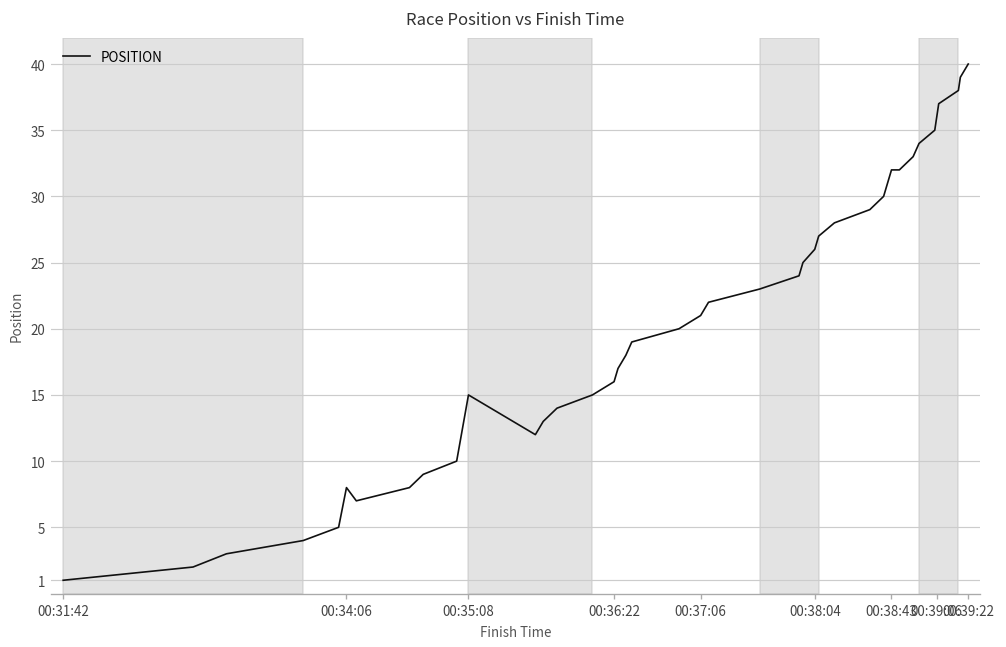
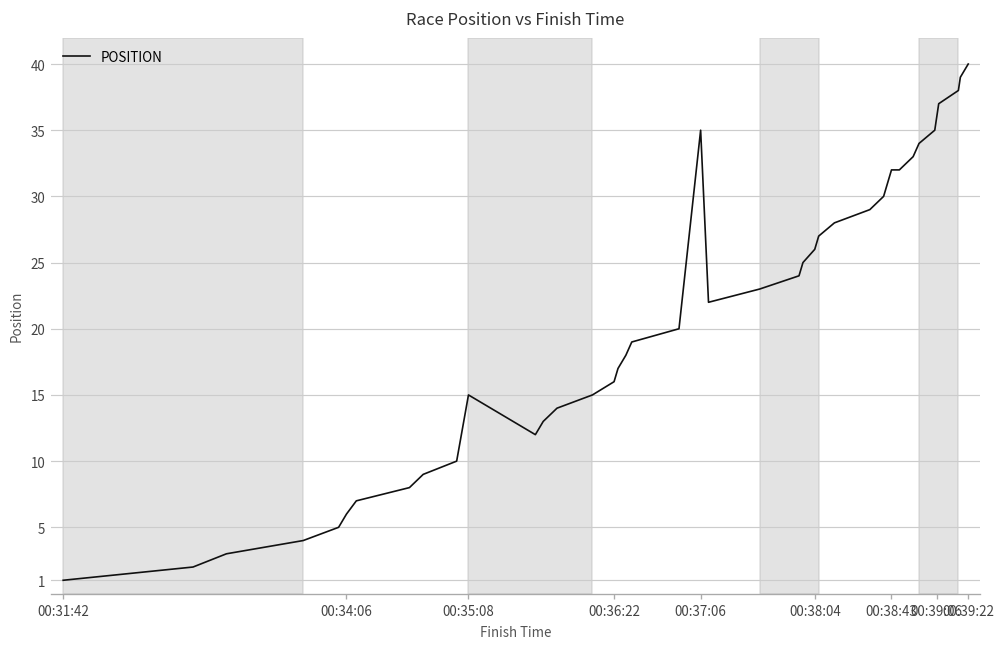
  {
    "00:31:42": 1,
-   "00:34:06": 8,
+   "00:34:06": 6,
    "00:35:08": 15,
    "00:36:22": 16,
-   "00:37:06": 21,
+   "00:37:06": 35,
    "00:38:04": 26,
    "00:38:43": 32
  }
